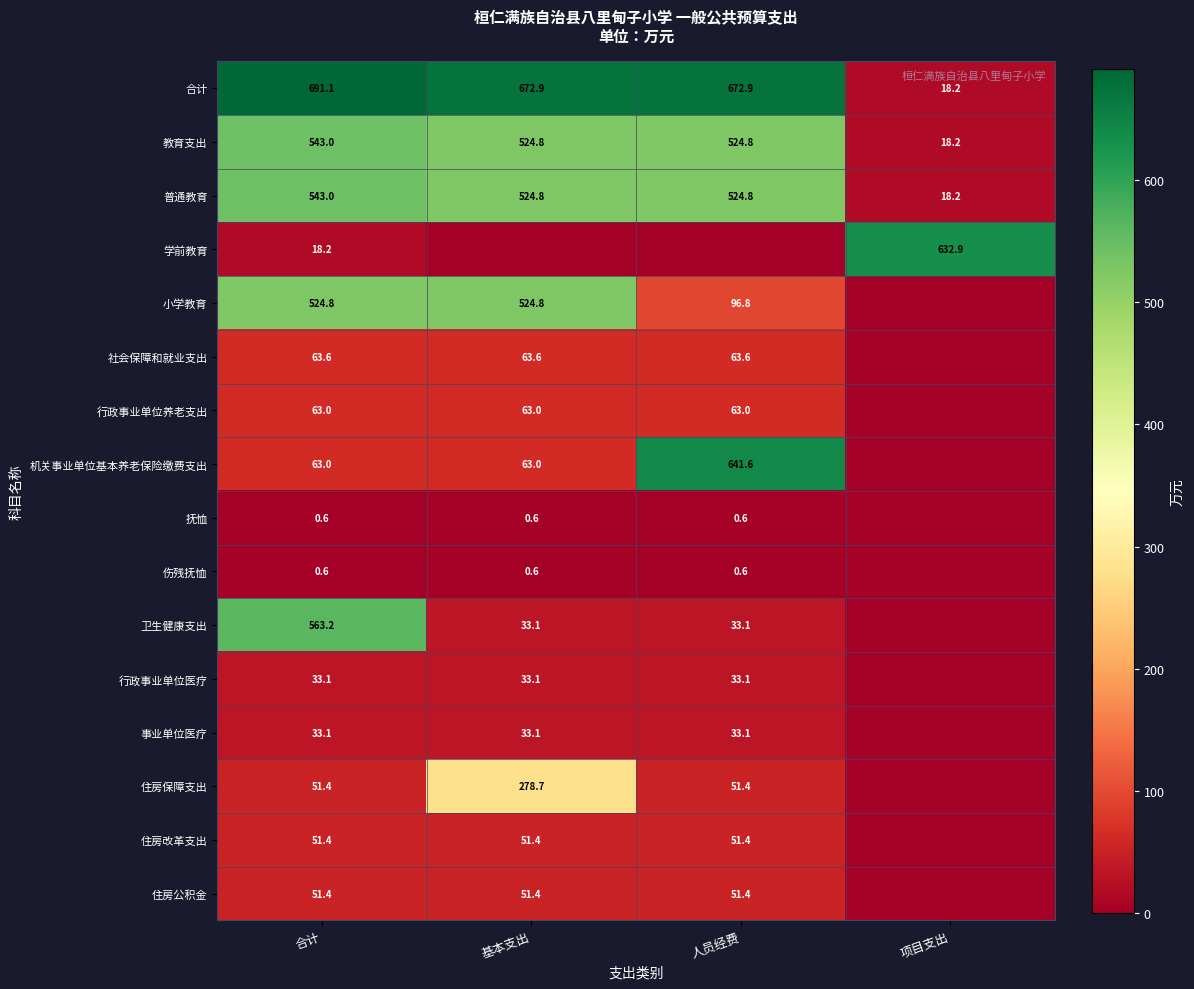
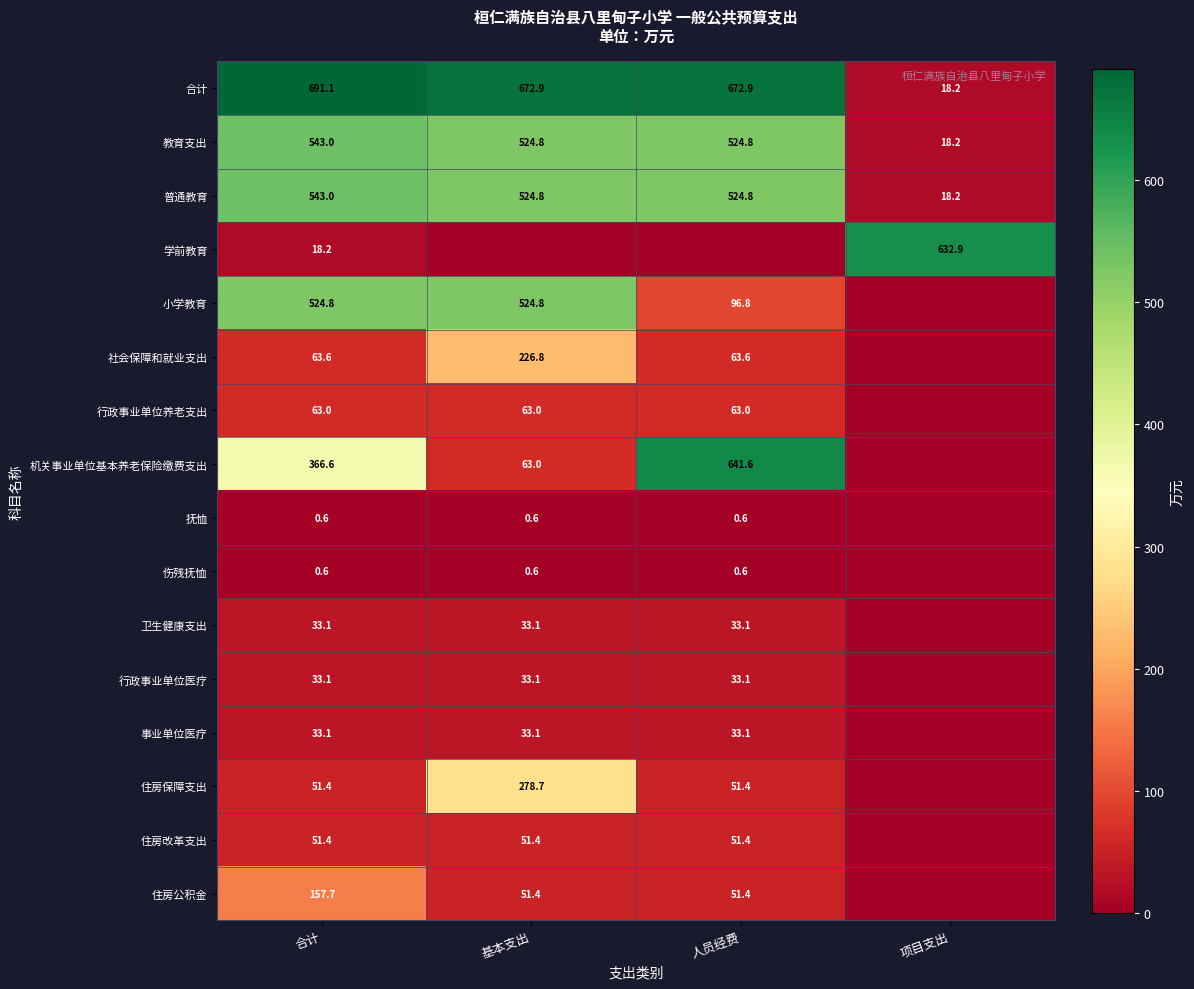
  {
    "合计": {
      "合计": 691.1,
      "基本支出": 672.9,
      "人员经费": 672.9
    },
    "教育支出": {
      "合计": 543.0,
      "基本支出": 524.8,
      "人员经费": 524.8,
      "项目支出": 18.2
    },
    "普通教育": {
      "合计": 543.0,
      "基本支出": 524.8,
      "人员经费": 524.8,
      "项目支出": 18.2
    },
    "学前教育": {
      "合计": 18.2,
      "项目支出": 632.9
    },
    "小学教育": {
      "合计": 524.8,
      "基本支出": 524.8,
      "人员经费": 96.8
    },
    "社会保障和就业支出": {
      "合计": 63.6,
-     "基本支出": 63.6,
+     "基本支出": 226.8,
      "人员经费": 63.6
    },
    "行政事业单位养老支出": {
      "合计": 63.0,
      "基本支出": 63.0,
      "人员经费": 63.0
    },
    "机关事业单位基本养老保险缴费支出": {
-     "合计": 63.0,
+     "合计": 366.6,
      "基本支出": 63.0,
      "人员经费": 641.6
    },
    "抚恤": {
      "合计": 0.6,
      "基本支出": 0.6,
      "人员经费": 0.6
    },
    "伤残抚恤": {
      "合计": 0.6,
      "基本支出": 0.6,
      "人员经费": 0.6
    },
    "卫生健康支出": {
-     "合计": 563.2,
+     "合计": 33.1,
      "基本支出": 33.1,
      "人员经费": 33.1
    },
    "行政事业单位医疗": {
      "合计": 33.1,
      "基本支出": 33.1,
      "人员经费": 33.1
    },
    "事业单位医疗": {
      "合计": 33.1,
      "基本支出": 33.1,
      "人员经费": 33.1
    },
    "住房保障支出": {
      "合计": 51.4,
      "基本支出": 278.7,
      "人员经费": 51.4
    },
    "住房改革支出": {
      "合计": 51.4,
      "基本支出": 51.4,
      "人员经费": 51.4
    },
    "住房公积金": {
-     "合计": 51.4,
+     "合计": 157.7,
      "基本支出": 51.4,
      "人员经费": 51.4
    }
  }
